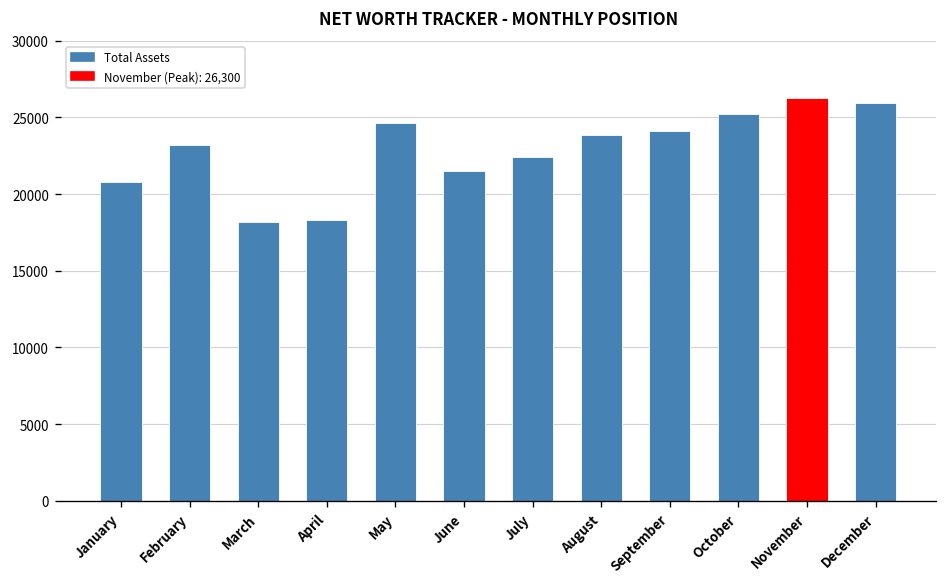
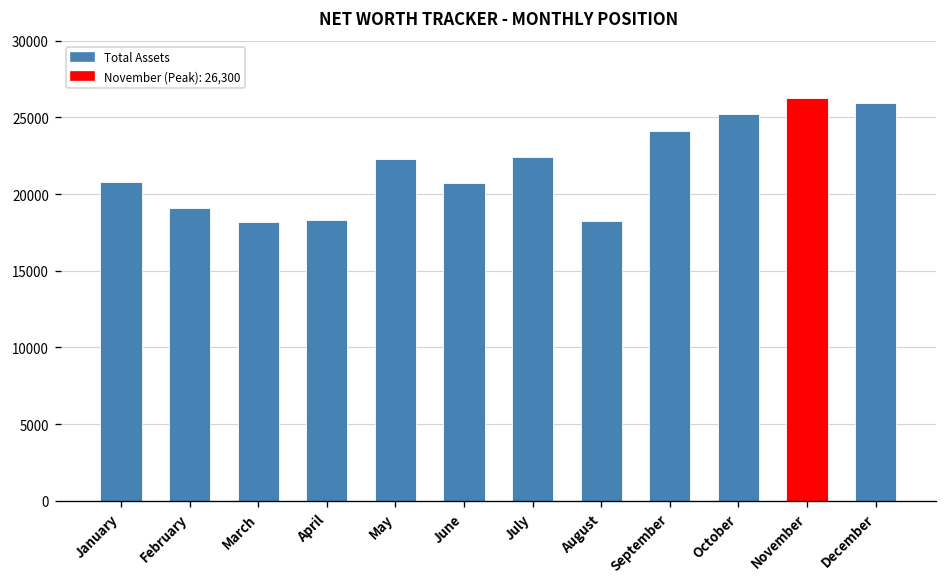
  {
    "January": 20800,
-   "February": 23200,
+   "February": 19100,
    "March": 18200,
    "April": 18300,
-   "May": 24600,
-   "June": 21500,
+   "May": 22300,
+   "June": 20700,
    "July": 22400,
-   "August": 23900,
+   "August": 18300,
    "September": 24200,
    "October": 25200,
    "November": 26300,
    "December": 26000
  }
